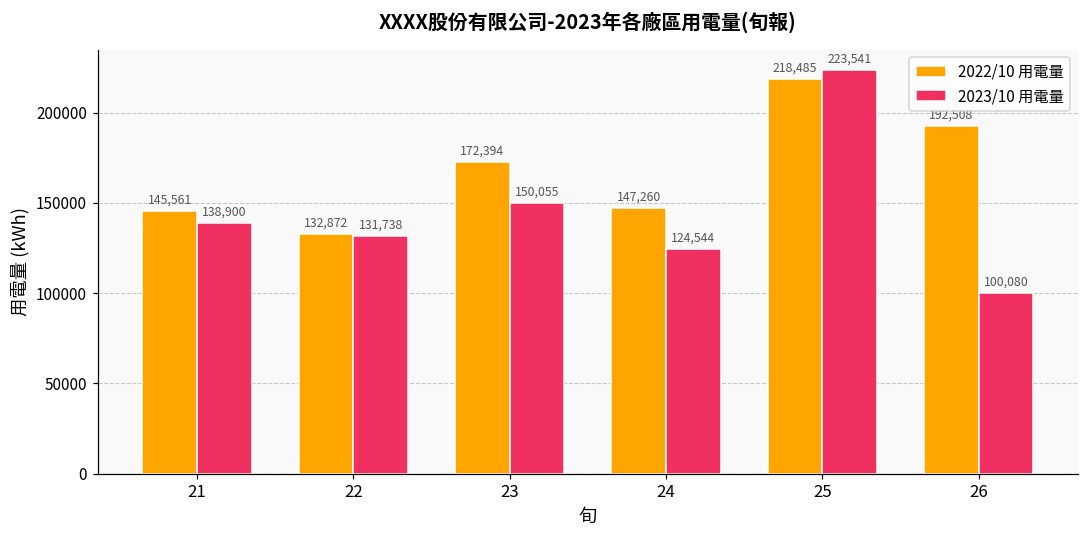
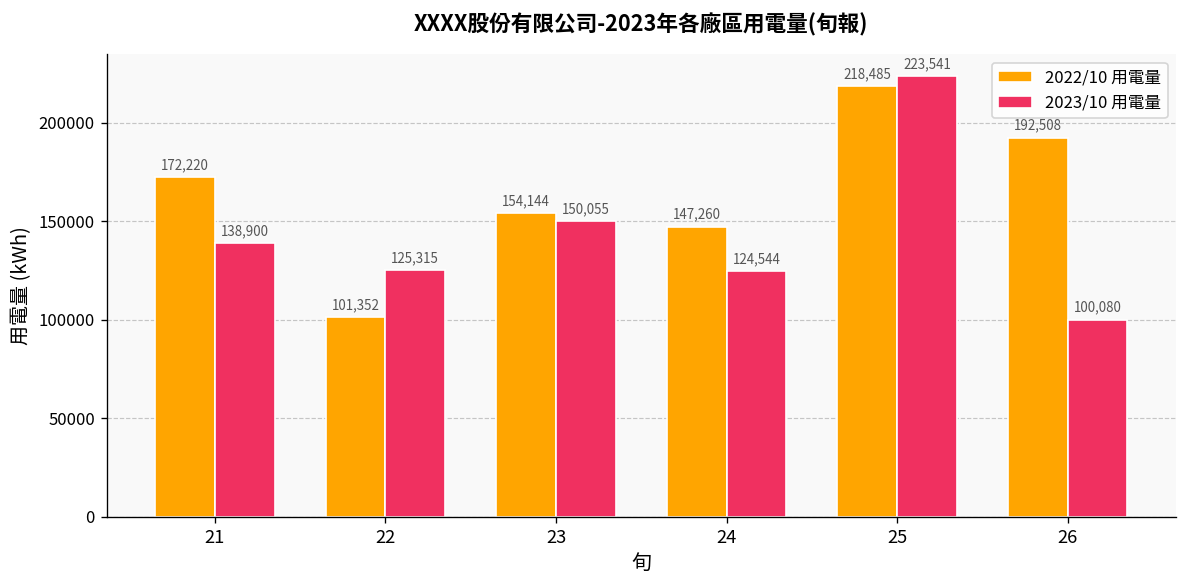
  {
    "2022/10 用電量": {
-     "21": "145,561",
-     "22": "132,872",
-     "23": "172,394",
+     "21": "172,220",
+     "22": "101,352",
+     "23": "154,144",
      "24": "147,260",
      "25": "218,485",
      "26": "192,508"
    },
    "2023/10 用電量": {
      "21": "138,900",
-     "22": "131,738",
+     "22": "125,315",
      "23": "150,055",
      "24": "124,544",
      "25": "223,541",
      "26": "100,080"
    }
  }
